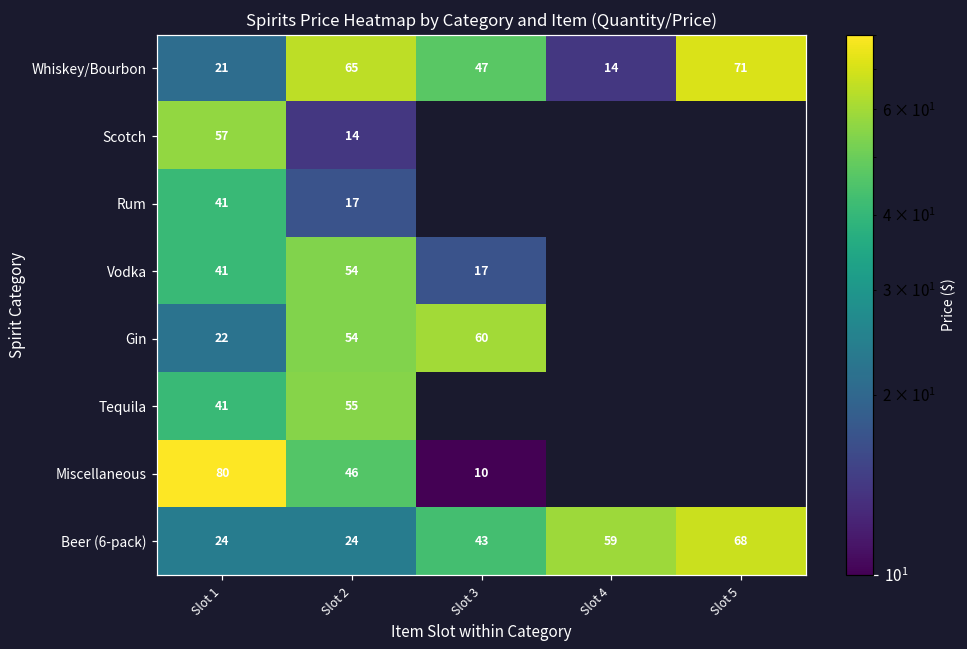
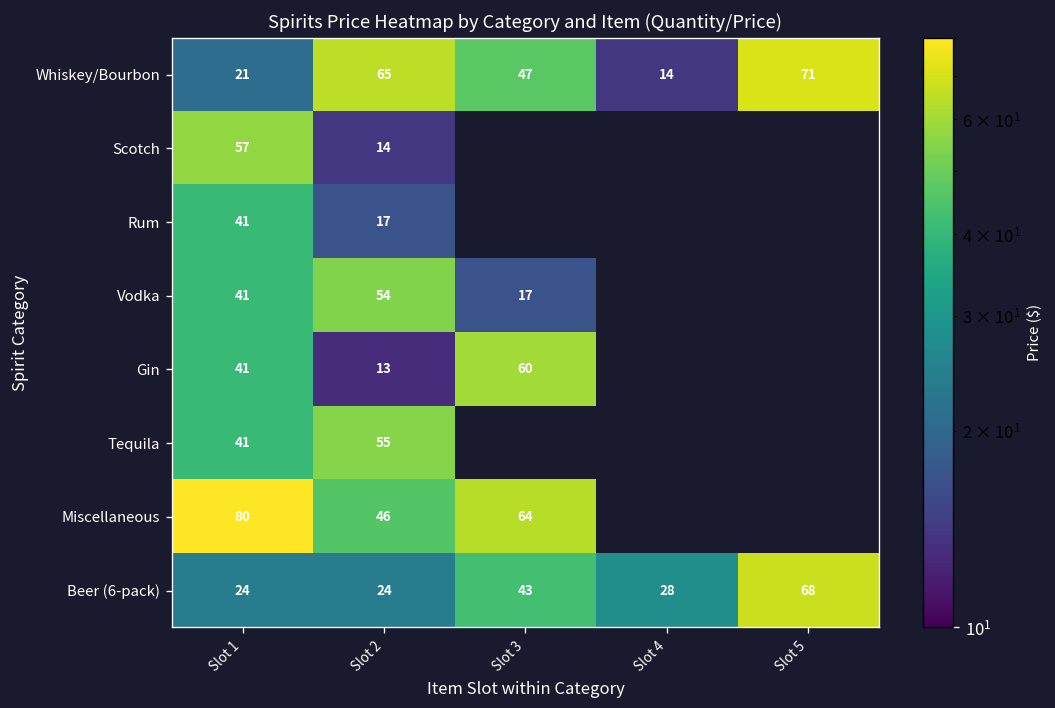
  {
    "Whiskey/Bourbon": {
      "Slot 1": 21,
      "Slot 2": 65,
      "Slot 3": 47,
      "Slot 4": 14,
      "Slot 5": 71
    },
    "Scotch": {
      "Slot 1": 57,
      "Slot 2": 14
    },
    "Rum": {
      "Slot 1": 41,
      "Slot 2": 17
    },
    "Vodka": {
      "Slot 1": 41,
      "Slot 2": 54,
      "Slot 3": 17
    },
    "Gin": {
-     "Slot 1": 22,
-     "Slot 2": 54,
+     "Slot 1": 41,
+     "Slot 2": 13,
      "Slot 3": 60
    },
    "Tequila": {
      "Slot 1": 41,
      "Slot 2": 55
    },
    "Miscellaneous": {
      "Slot 1": 80,
      "Slot 2": 46,
-     "Slot 3": 10
+     "Slot 3": 64
    },
    "Beer (6-pack)": {
      "Slot 1": 24,
      "Slot 2": 24,
      "Slot 3": 43,
-     "Slot 4": 59,
+     "Slot 4": 28,
      "Slot 5": 68
    }
  }
